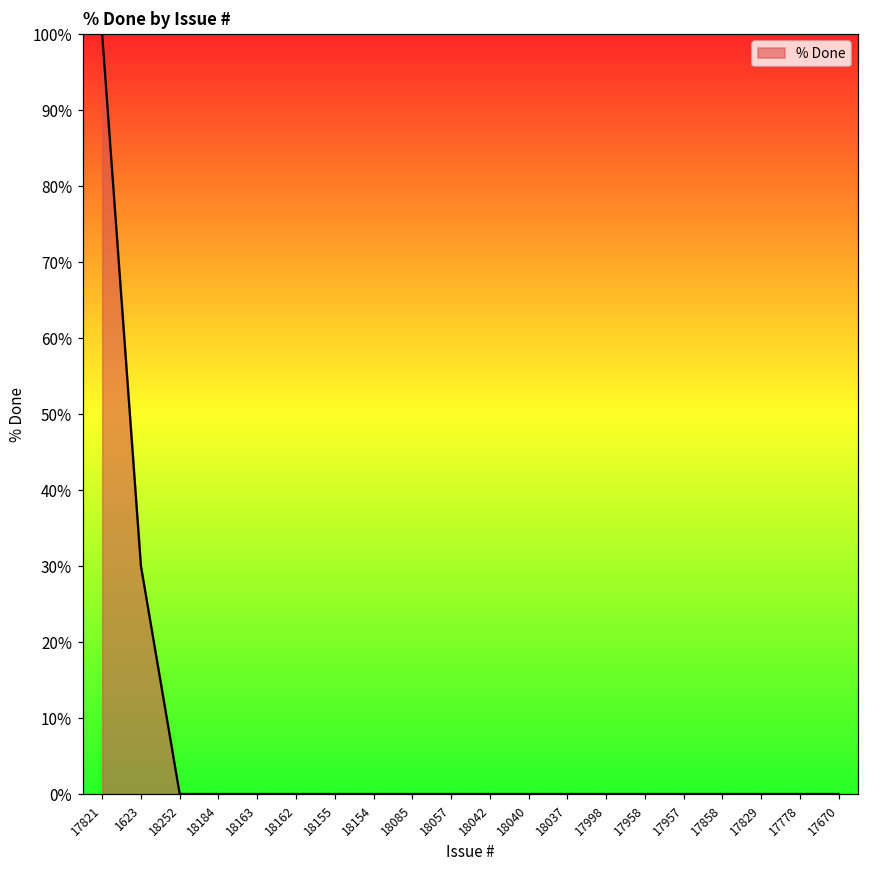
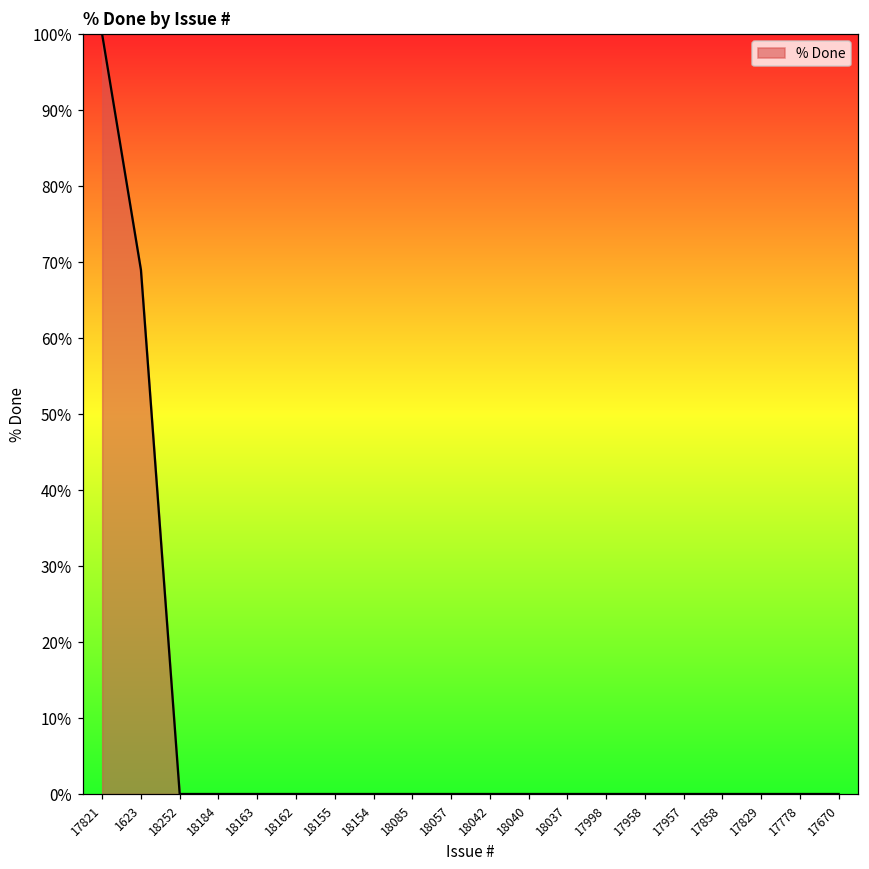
  {
    "17821": "100%",
-   "1623": "30%",
+   "1623": "69%",
    "18252": "0%",
    "18184": "0%",
    "18163": "0%",
    "18162": "0%",
    "18155": "0%",
    "18154": "0%",
    "18085": "0%",
    "18057": "0%",
    "18042": "0%",
    "18040": "0%",
    "18037": "0%",
    "17998": "0%",
    "17958": "0%",
    "17957": "0%",
    "17858": "0%",
    "17829": "0%",
    "17778": "0%",
    "17670": "0%"
  }
